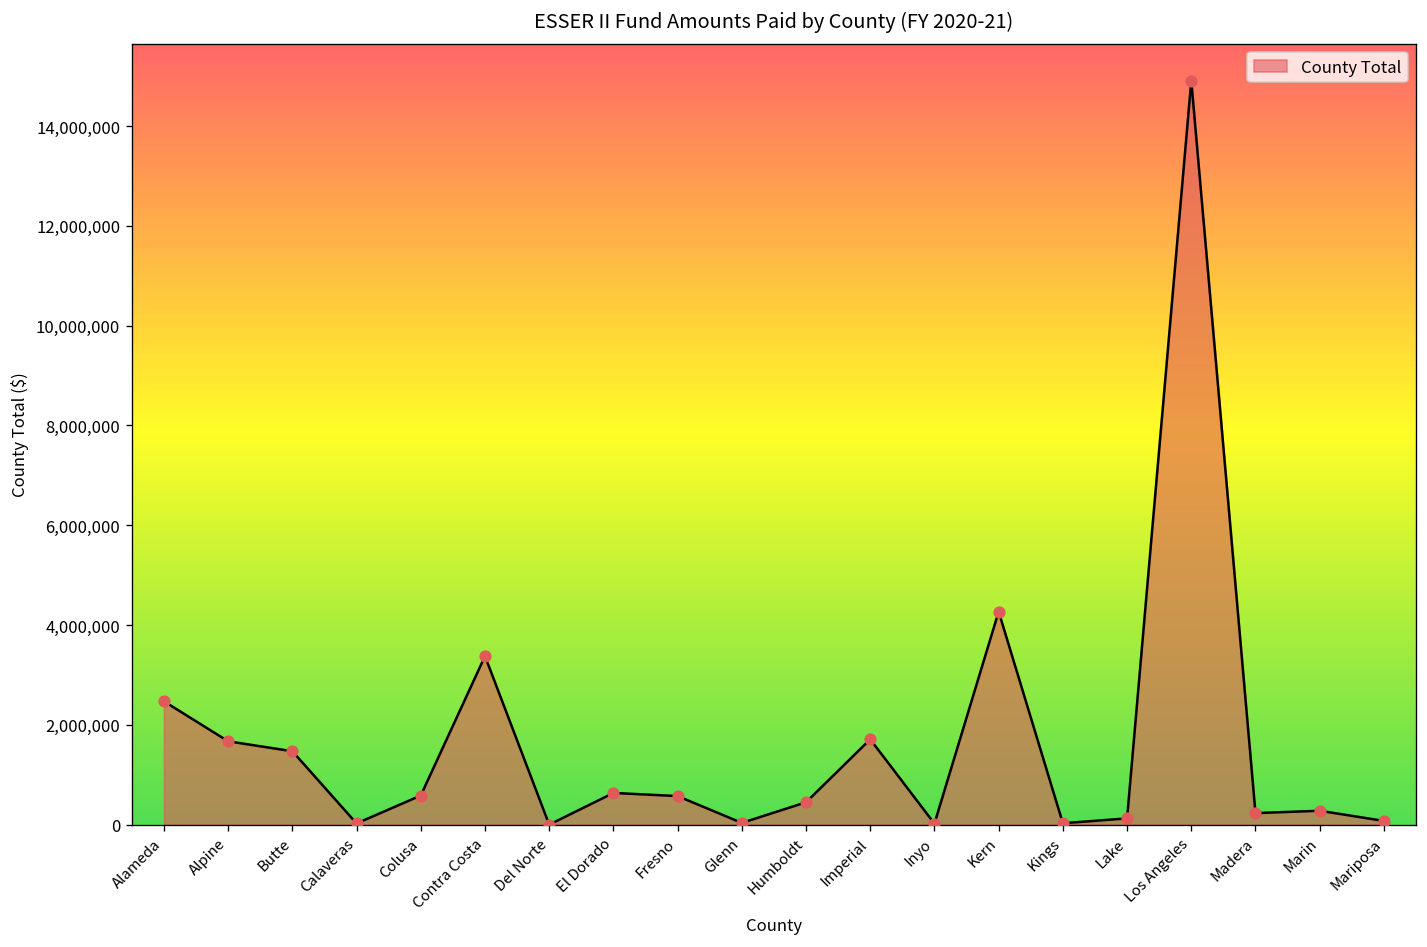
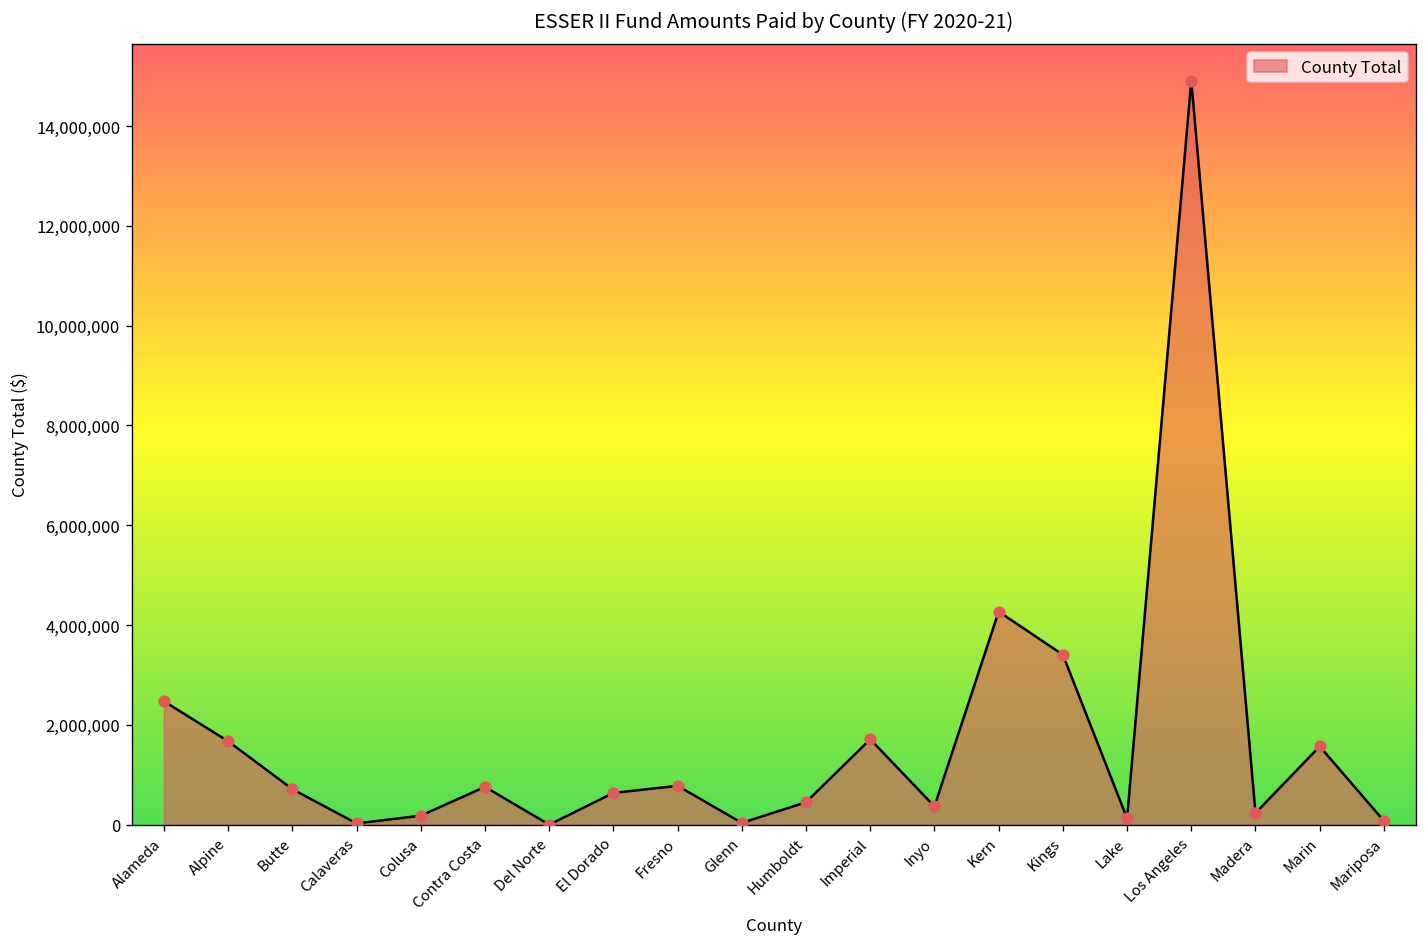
  {
    "Alameda": "2,500,000",
    "Alpine": "1,700,000",
-   "Butte": "1,500,000",
+   "Butte": "700,000",
    "Calaveras": "0",
-   "Colusa": "600,000",
-   "Contra Costa": "3,400,000",
+   "Colusa": "200,000",
+   "Contra Costa": "800,000",
    "Del Norte": "0",
    "El Dorado": "600,000",
-   "Fresno": "600,000",
+   "Fresno": "800,000",
    "Glenn": "0",
    "Humboldt": "400,000",
    "Imperial": "1,700,000",
-   "Inyo": "0",
+   "Inyo": "400,000",
    "Kern": "4,300,000",
-   "Kings": "0",
+   "Kings": "3,400,000",
    "Lake": "100,000",
    "Los Angeles": "14,900,000",
    "Madera": "200,000",
-   "Marin": "300,000",
+   "Marin": "1,600,000",
    "Mariposa": "100,000"
  }
